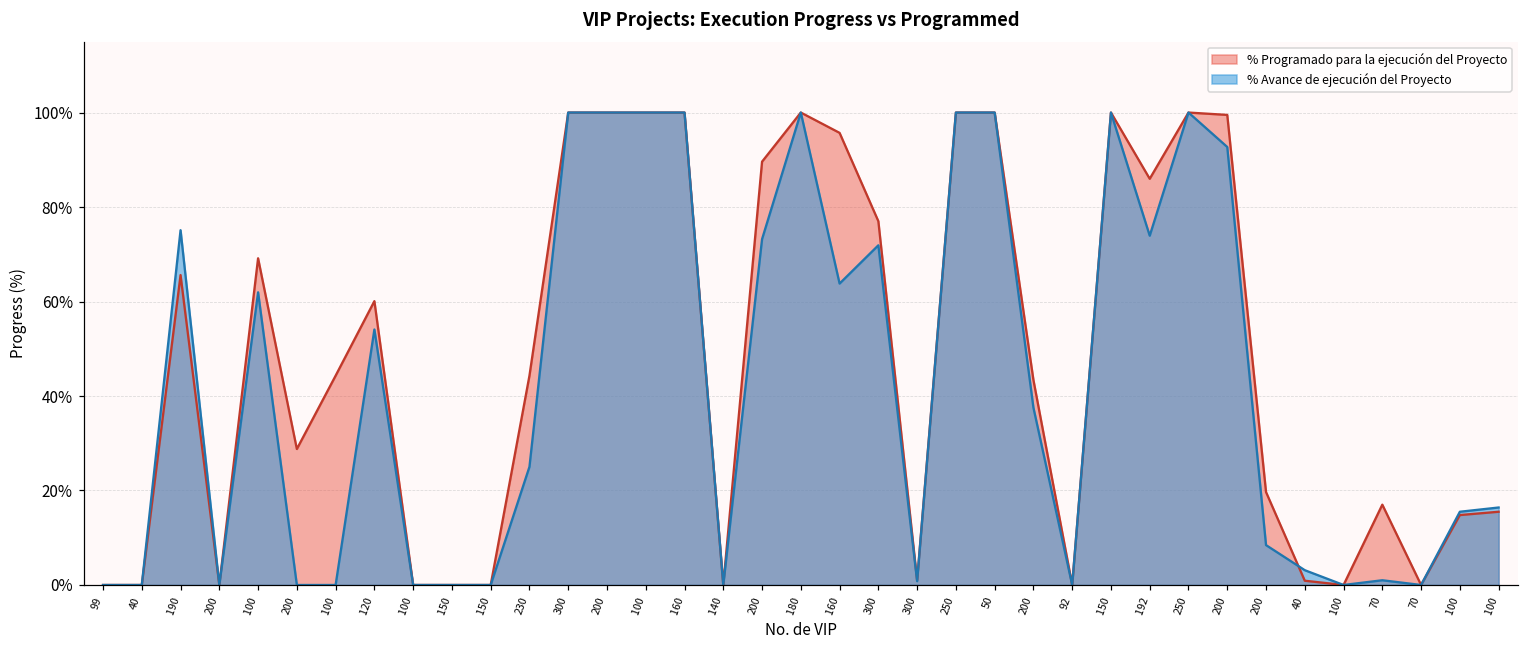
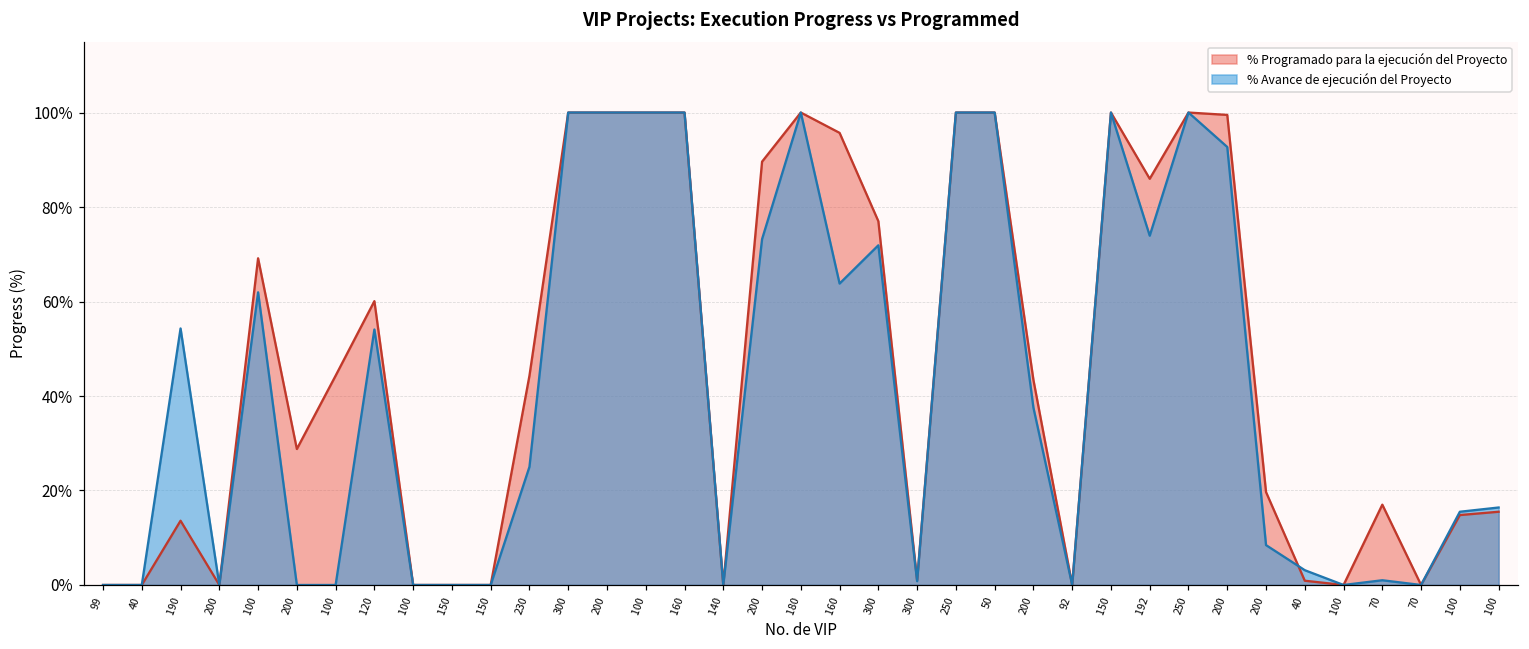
  {
    "% Programado para la ejecución del Proyecto": {
-     "190": "66%",
+     "190": "14%",
      "120": "60%",
      "230": "44%",
      "192": "86%"
    },
    "% Avance de ejecución del Proyecto": {
-     "190": "75%",
+     "190": "54%",
      "120": "54%",
      "230": "25%",
      "192": "74%"
    }
  }
